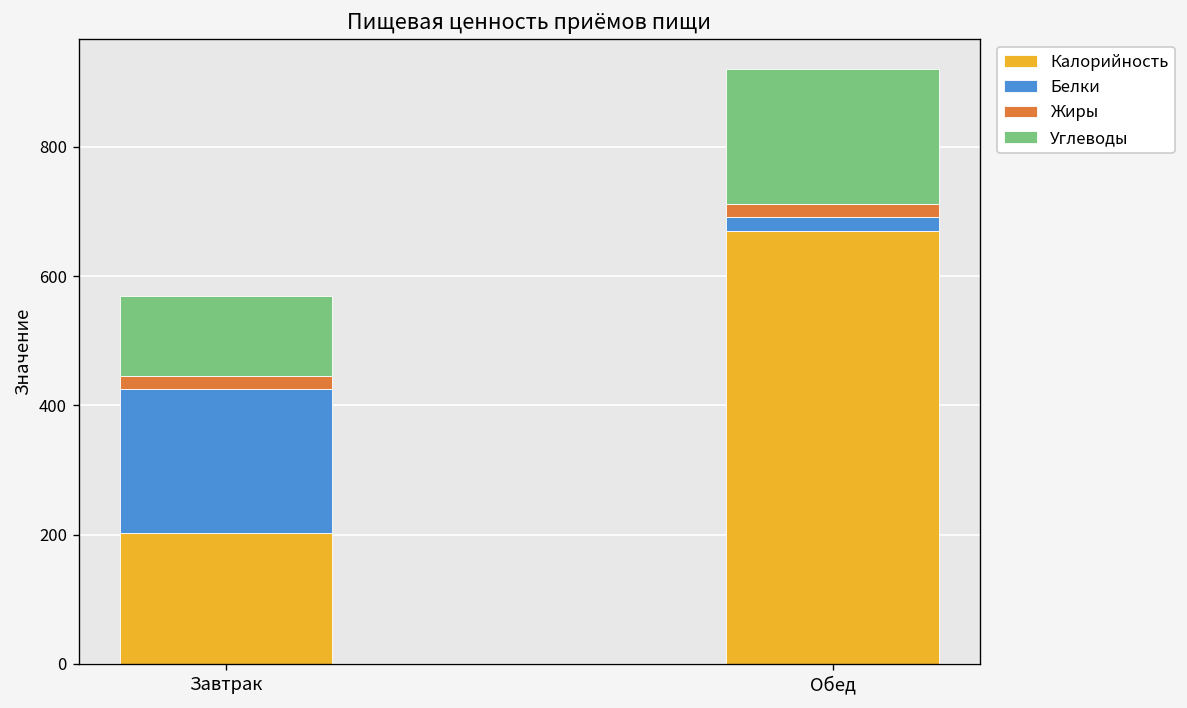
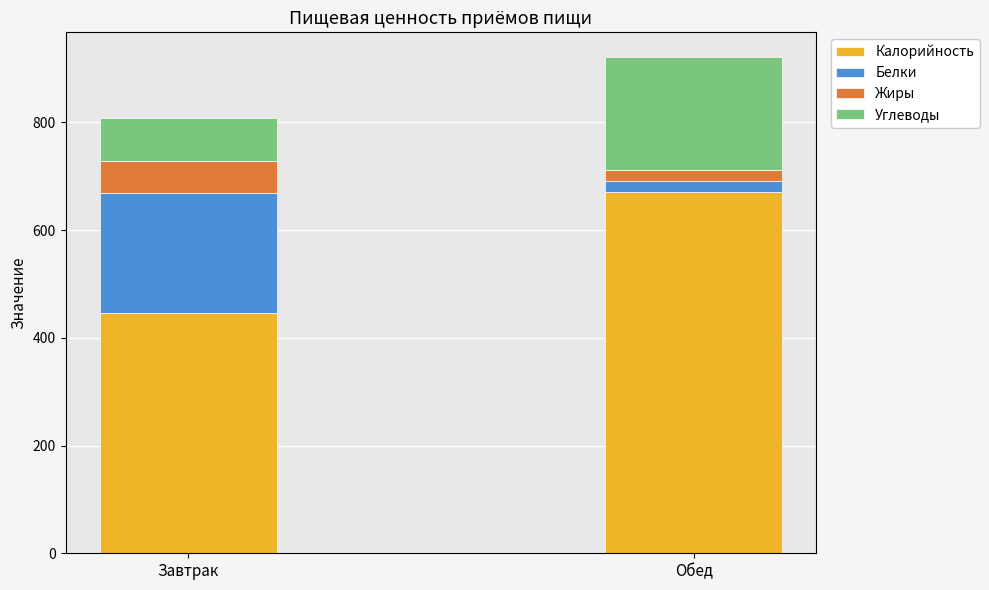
  {
    "Калорийность": {
-     "Завтрак": 200,
+     "Завтрак": 450,
      "Обед": 670
    },
    "Белки": {
      "Завтрак": 220,
      "Обед": 20
    },
    "Жиры": {
-     "Завтрак": 20,
+     "Завтрак": 60,
      "Обед": 20
    },
    "Углеводы": {
-     "Завтрак": 120,
+     "Завтрак": 80,
      "Обед": 210
    }
  }
